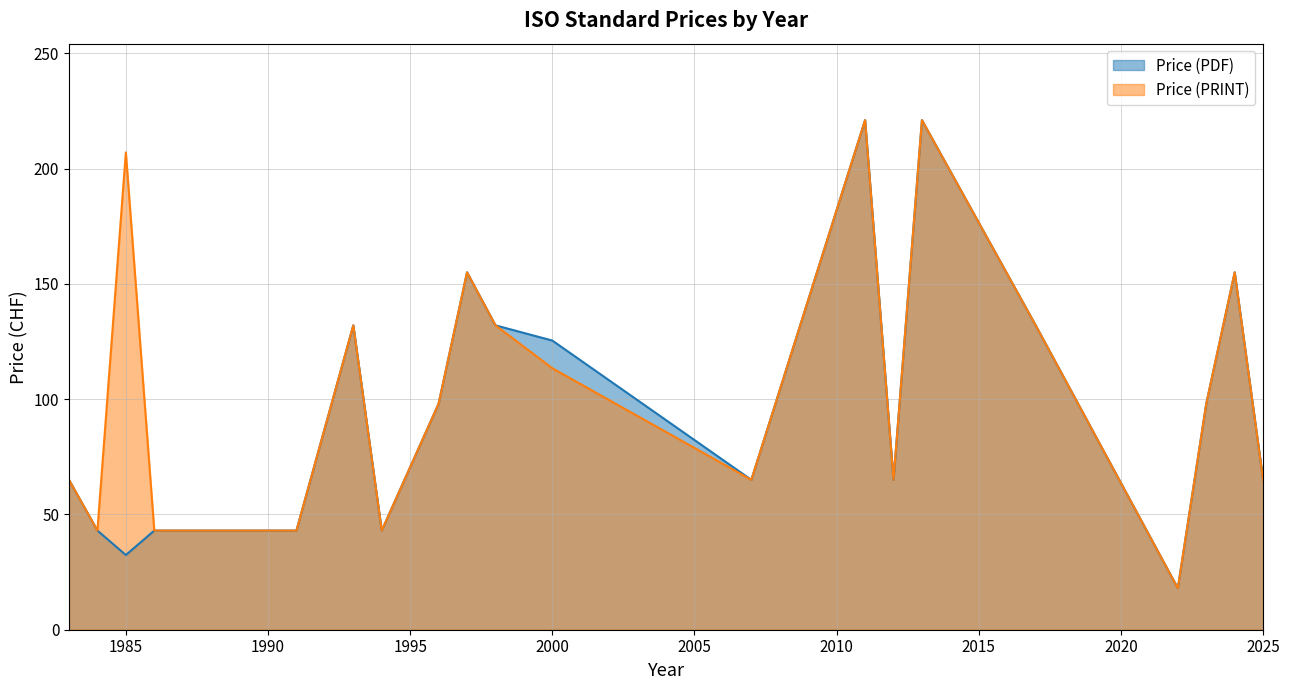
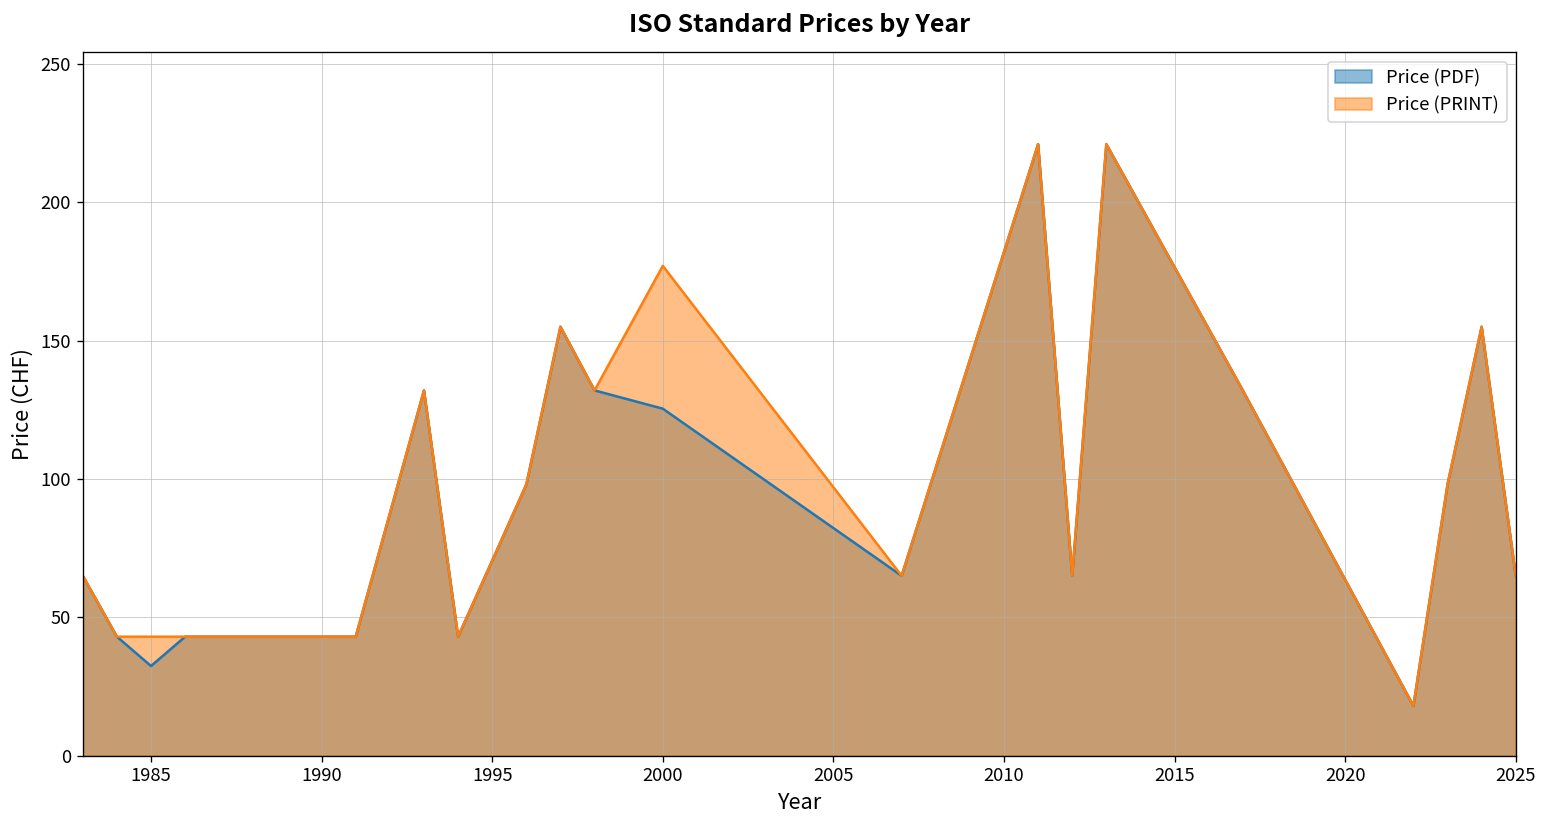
  {
    "Price (PDF)": {
      "1985": 32,
      "2000": 125
    },
    "Price (PRINT)": {
-     "1985": 207,
-     "2000": 113
+     "1985": 43,
+     "2000": 177
    }
  }
